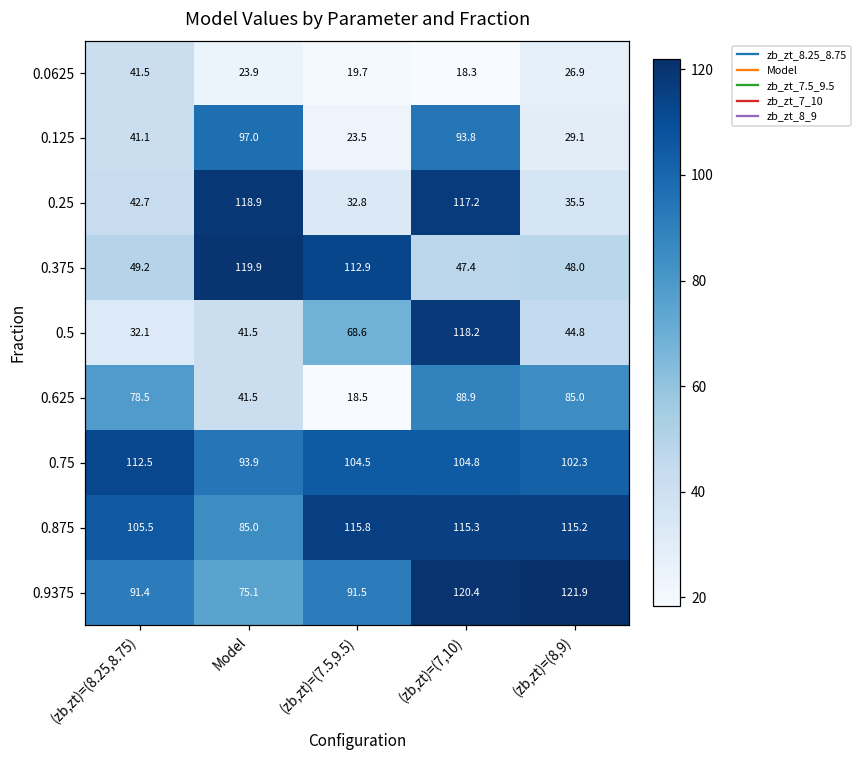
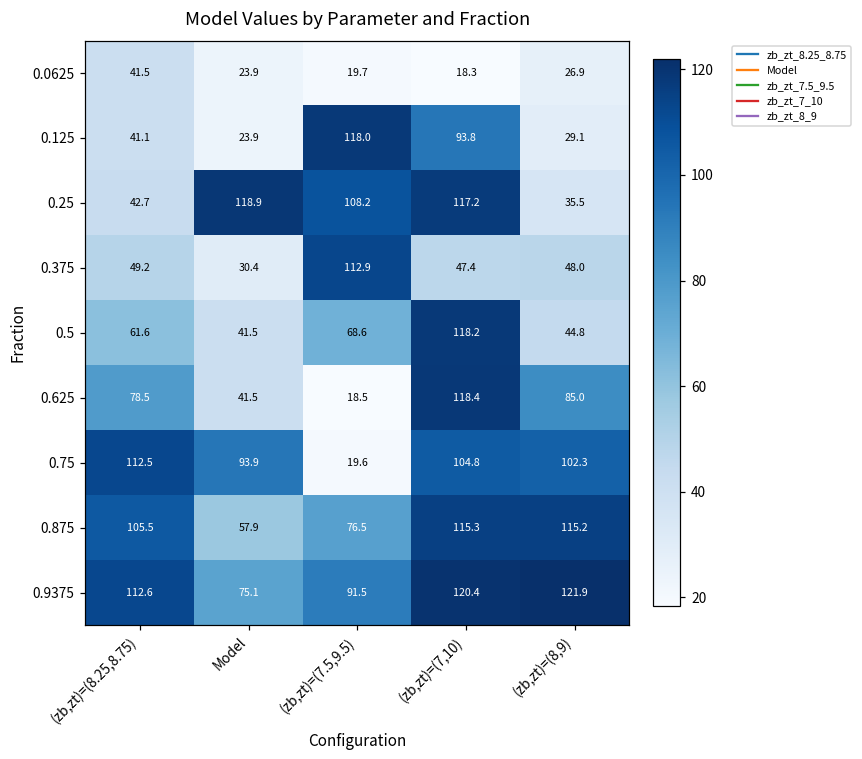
  {
    "0.0625": {
      "(zb,zt)=(8.25,8.75)": 41.5,
      "Model": 23.9,
      "(zb,zt)=(7.5,9.5)": 19.7,
      "(zb,zt)=(7,10)": 18.3,
      "(zb,zt)=(8,9)": 26.9
    },
    "0.125": {
      "(zb,zt)=(8.25,8.75)": 41.1,
-     "Model": 97.0,
-     "(zb,zt)=(7.5,9.5)": 23.5,
+     "Model": 23.9,
+     "(zb,zt)=(7.5,9.5)": 118.0,
      "(zb,zt)=(7,10)": 93.8,
      "(zb,zt)=(8,9)": 29.1
    },
    "0.25": {
      "(zb,zt)=(8.25,8.75)": 42.7,
      "Model": 118.9,
-     "(zb,zt)=(7.5,9.5)": 32.8,
+     "(zb,zt)=(7.5,9.5)": 108.2,
      "(zb,zt)=(7,10)": 117.2,
      "(zb,zt)=(8,9)": 35.5
    },
    "0.375": {
      "(zb,zt)=(8.25,8.75)": 49.2,
-     "Model": 119.9,
+     "Model": 30.4,
      "(zb,zt)=(7.5,9.5)": 112.9,
      "(zb,zt)=(7,10)": 47.4,
      "(zb,zt)=(8,9)": 48.0
    },
    "0.5": {
-     "(zb,zt)=(8.25,8.75)": 32.1,
+     "(zb,zt)=(8.25,8.75)": 61.6,
      "Model": 41.5,
      "(zb,zt)=(7.5,9.5)": 68.6,
      "(zb,zt)=(7,10)": 118.2,
      "(zb,zt)=(8,9)": 44.8
    },
    "0.625": {
      "(zb,zt)=(8.25,8.75)": 78.5,
      "Model": 41.5,
      "(zb,zt)=(7.5,9.5)": 18.5,
-     "(zb,zt)=(7,10)": 88.9,
+     "(zb,zt)=(7,10)": 118.4,
      "(zb,zt)=(8,9)": 85.0
    },
    "0.75": {
      "(zb,zt)=(8.25,8.75)": 112.5,
      "Model": 93.9,
-     "(zb,zt)=(7.5,9.5)": 104.5,
+     "(zb,zt)=(7.5,9.5)": 19.6,
      "(zb,zt)=(7,10)": 104.8,
      "(zb,zt)=(8,9)": 102.3
    },
    "0.875": {
      "(zb,zt)=(8.25,8.75)": 105.5,
-     "Model": 85.0,
-     "(zb,zt)=(7.5,9.5)": 115.8,
+     "Model": 57.9,
+     "(zb,zt)=(7.5,9.5)": 76.5,
      "(zb,zt)=(7,10)": 115.3,
      "(zb,zt)=(8,9)": 115.2
    },
    "0.9375": {
-     "(zb,zt)=(8.25,8.75)": 91.4,
+     "(zb,zt)=(8.25,8.75)": 112.6,
      "Model": 75.1,
      "(zb,zt)=(7.5,9.5)": 91.5,
      "(zb,zt)=(7,10)": 120.4,
      "(zb,zt)=(8,9)": 121.9
    }
  }
